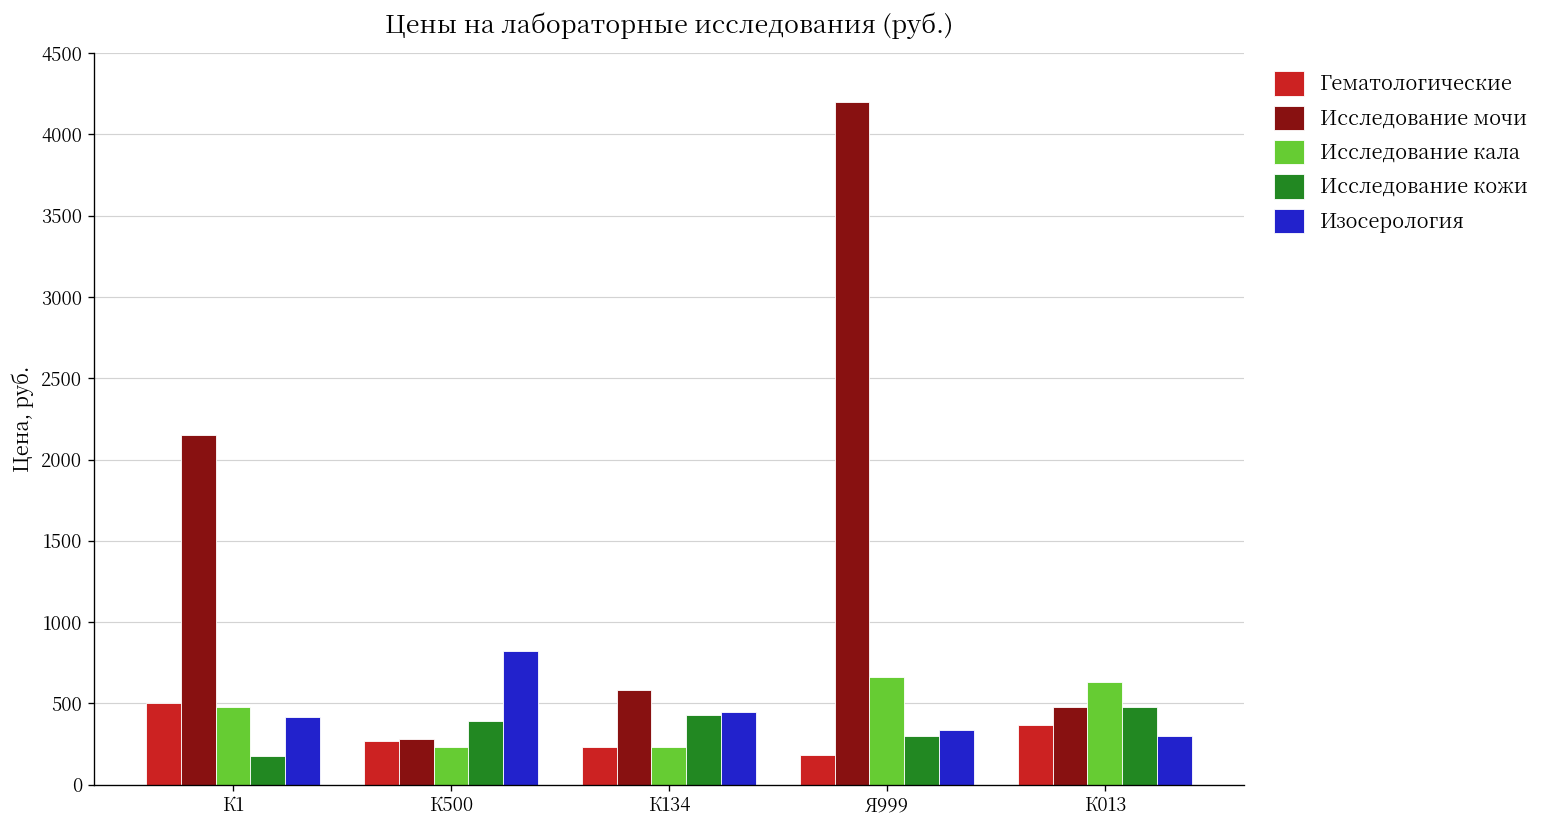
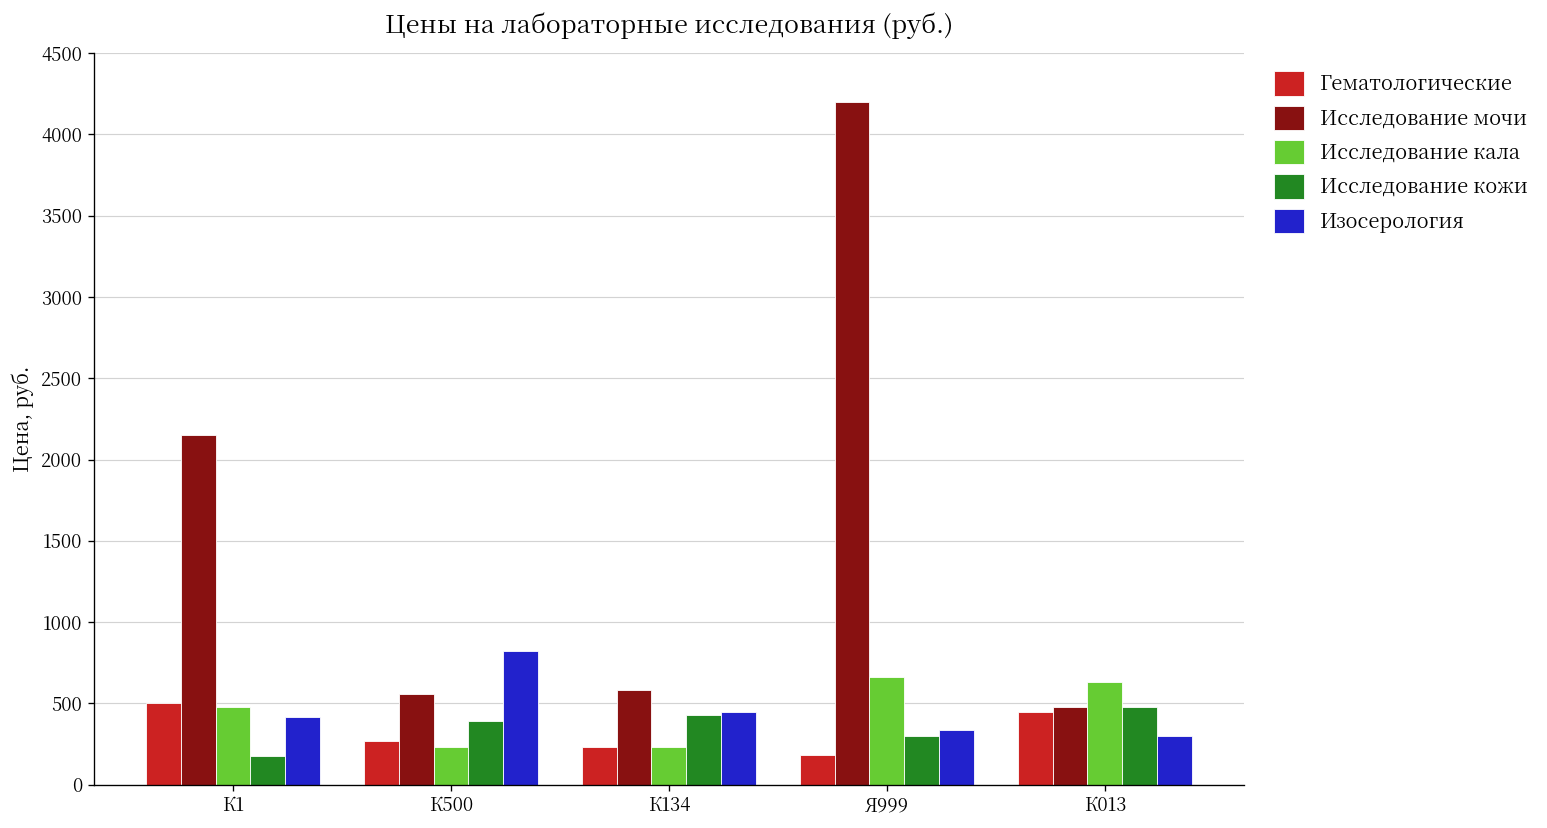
  {
    "Гематологические": {
      "К1": 500,
      "К500": 270,
      "К134": 230,
      "Я999": 180,
-     "К013": 370
+     "К013": 450
    },
    "Исследование мочи": {
      "К1": 2150,
-     "К500": 280,
+     "К500": 560,
      "К134": 580,
      "Я999": 4200,
      "К013": 480
    },
    "Исследование кала": {
      "К1": 480,
      "К500": 230,
      "К134": 230,
      "Я999": 660,
      "К013": 630
    },
    "Исследование кожи": {
      "К1": 170,
      "К500": 390,
      "К134": 430,
      "Я999": 300,
      "К013": 480
    },
    "Изосерология": {
      "К1": 420,
      "К500": 820,
      "К134": 450,
      "Я999": 340,
      "К013": 300
    }
  }
